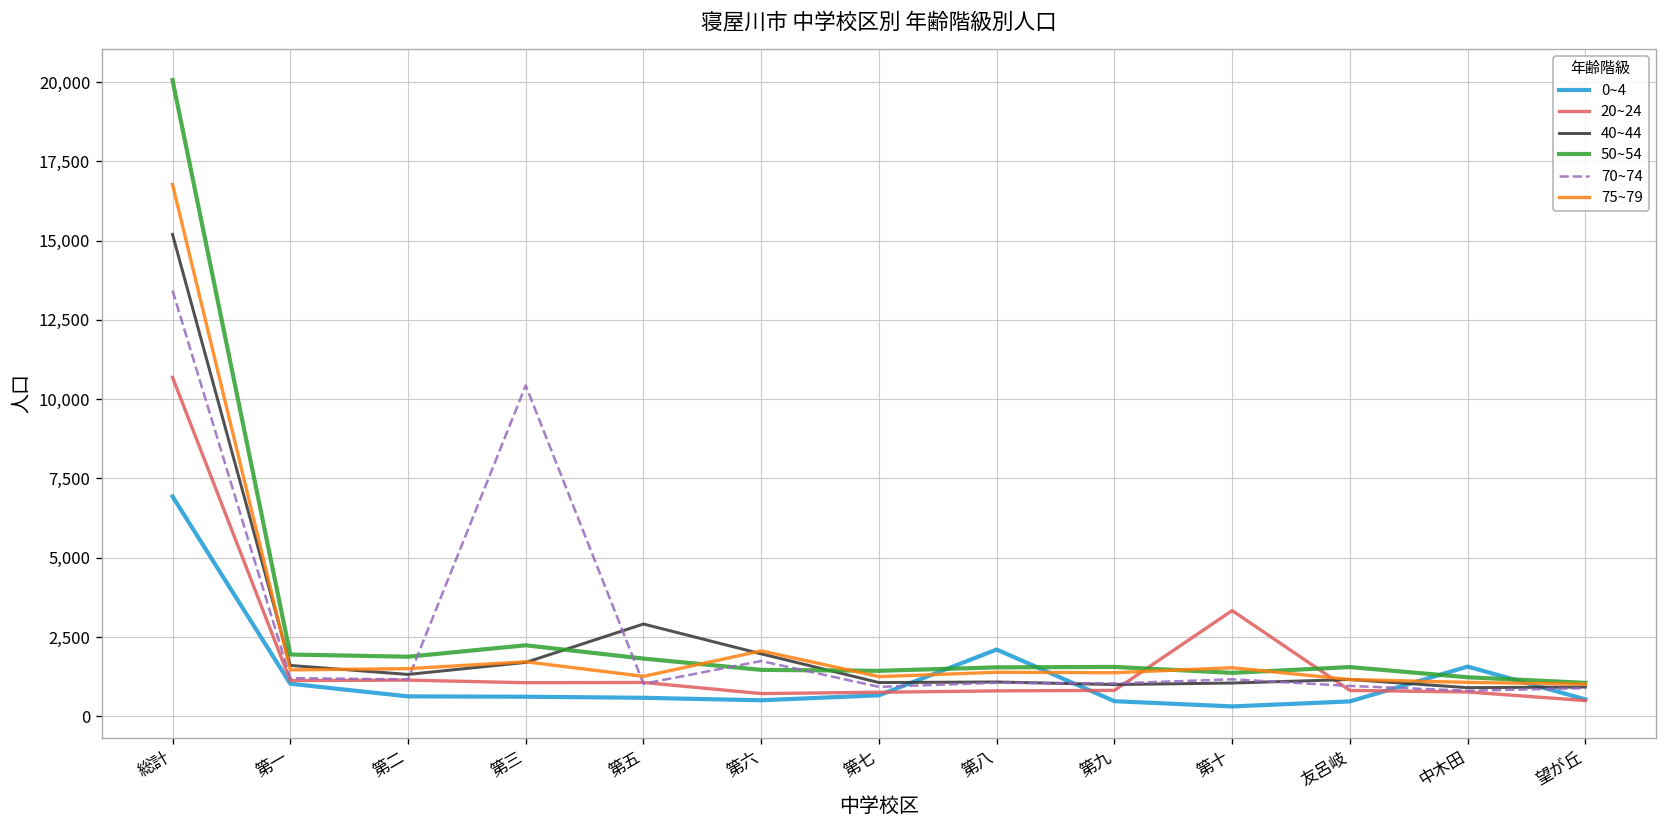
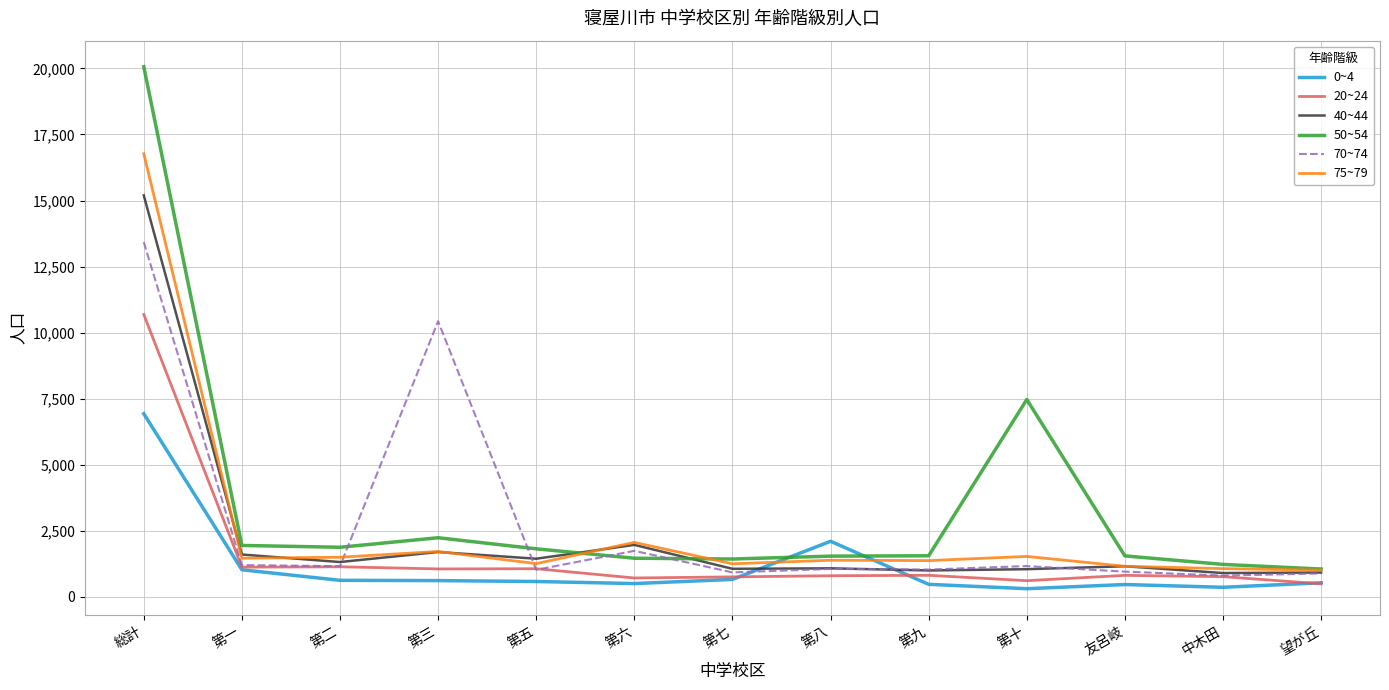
  {
    "0~4": {
      "総計": "6,900",
      "第一": "1,000",
      "第二": "600",
      "第三": "600",
      "第五": "600",
      "第六": "500",
      "第八": "2,100",
      "第九": "500",
      "第十": "300",
      "友呂岐": "500",
-     "中木田": "1,600"
+     "中木田": "400"
    },
    "20~24": {
      "総計": "10,700",
      "第三": "1,100",
      "第六": "700",
      "第八": "800",
      "第九": "800",
-     "第十": "3,300",
+     "第十": "600",
      "友呂岐": "800"
    },
    "40~44": {
      "総計": "15,200",
      "第一": "1,600",
      "第二": "1,300",
-     "第五": "2,900",
+     "第五": "1,400",
      "第七": "1,100",
      "第十": "1,000",
      "中木田": "900"
    },
    "50~54": {
      "総計": "20,100",
      "第一": "1,900",
      "第二": "1,900",
      "第三": "2,200",
      "第五": "1,800",
      "第六": "1,500",
      "第七": "1,400",
      "第八": "1,500",
      "第九": "1,600",
-     "第十": "1,400",
+     "第十": "7,500",
      "友呂岐": "1,600",
      "中木田": "1,200"
    },
    "70~74": {
      "総計": "13,400",
      "第三": "10,400",
      "第六": "1,700",
      "第七": "900",
      "第十": "1,200",
      "友呂岐": "1,000"
    },
    "75~79": {
      "総計": "16,800",
      "第一": "1,500",
      "第二": "1,500",
      "第五": "1,300",
      "第七": "1,300",
      "第八": "1,400",
      "第九": "1,400",
      "第十": "1,500",
      "中木田": "1,100"
    }
  }
